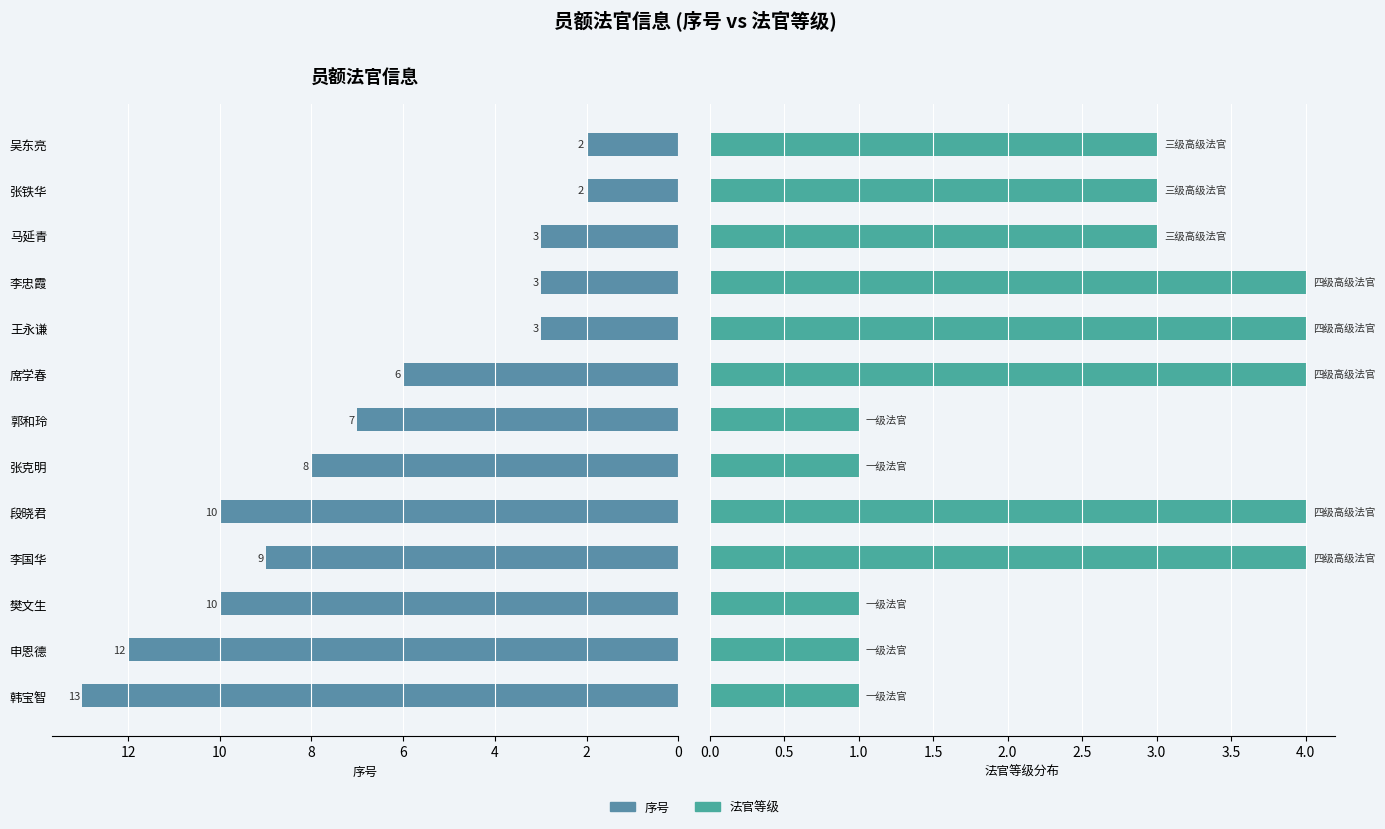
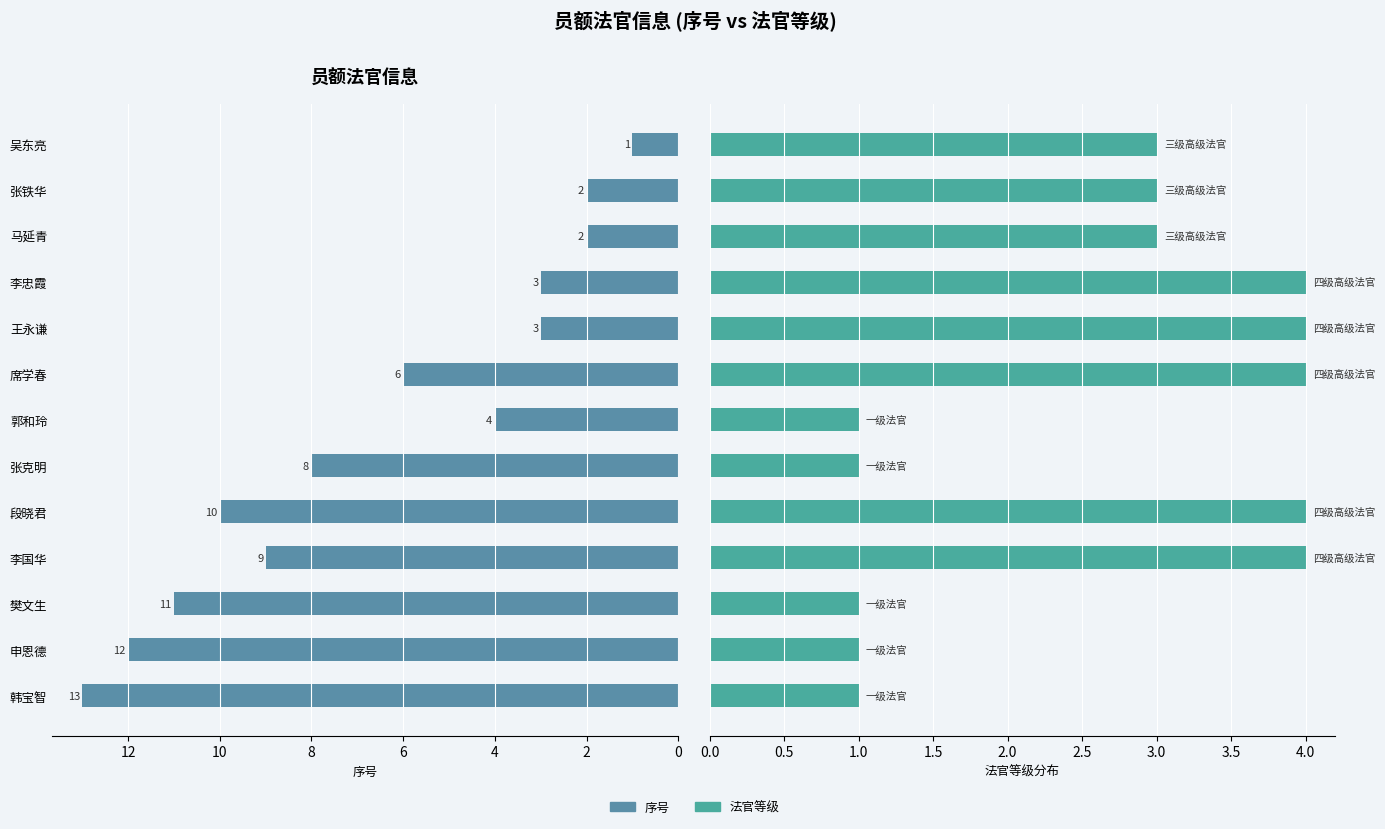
  {
    "员额法官信息": {
-     "吴东亮": 2,
+     "吴东亮": 1,
      "张铁华": 2,
-     "马延青": 3,
+     "马延青": 2,
      "李忠霞": 3,
      "王永谦": 3,
      "席学春": 6,
-     "郭和玲": 7,
+     "郭和玲": 4,
      "张克明": 8,
      "段晓君": 10,
      "李国华": 9,
-     "樊文生": 10,
+     "樊文生": 11,
      "申恩德": 12,
      "韩宝智": 13
    }
  }
